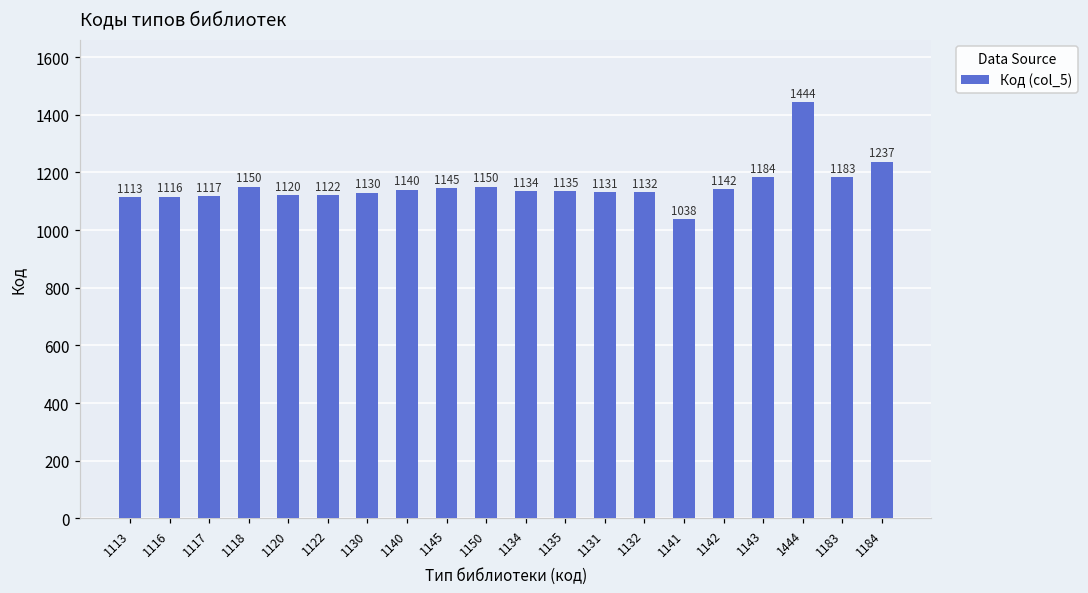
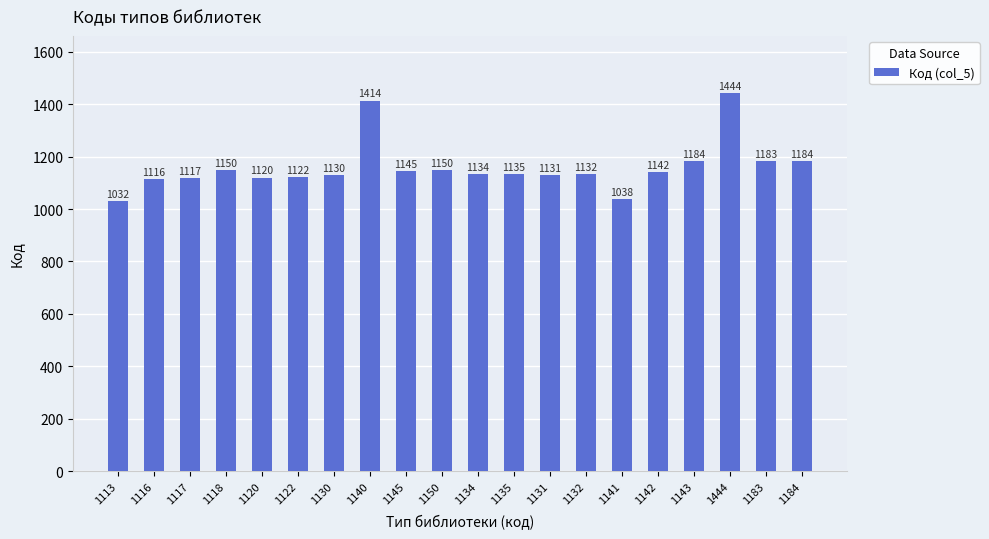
  {
-   "1113": 1113,
+   "1113": 1032,
    "1116": 1116,
    "1117": 1117,
    "1118": 1150,
    "1120": 1120,
    "1122": 1122,
    "1130": 1130,
-   "1140": 1140,
+   "1140": 1414,
    "1145": 1145,
    "1150": 1150,
    "1134": 1134,
    "1135": 1135,
    "1131": 1131,
    "1132": 1132,
    "1141": 1038,
    "1142": 1142,
    "1143": 1184,
    "1444": 1444,
    "1183": 1183,
-   "1184": 1237
+   "1184": 1184
  }
